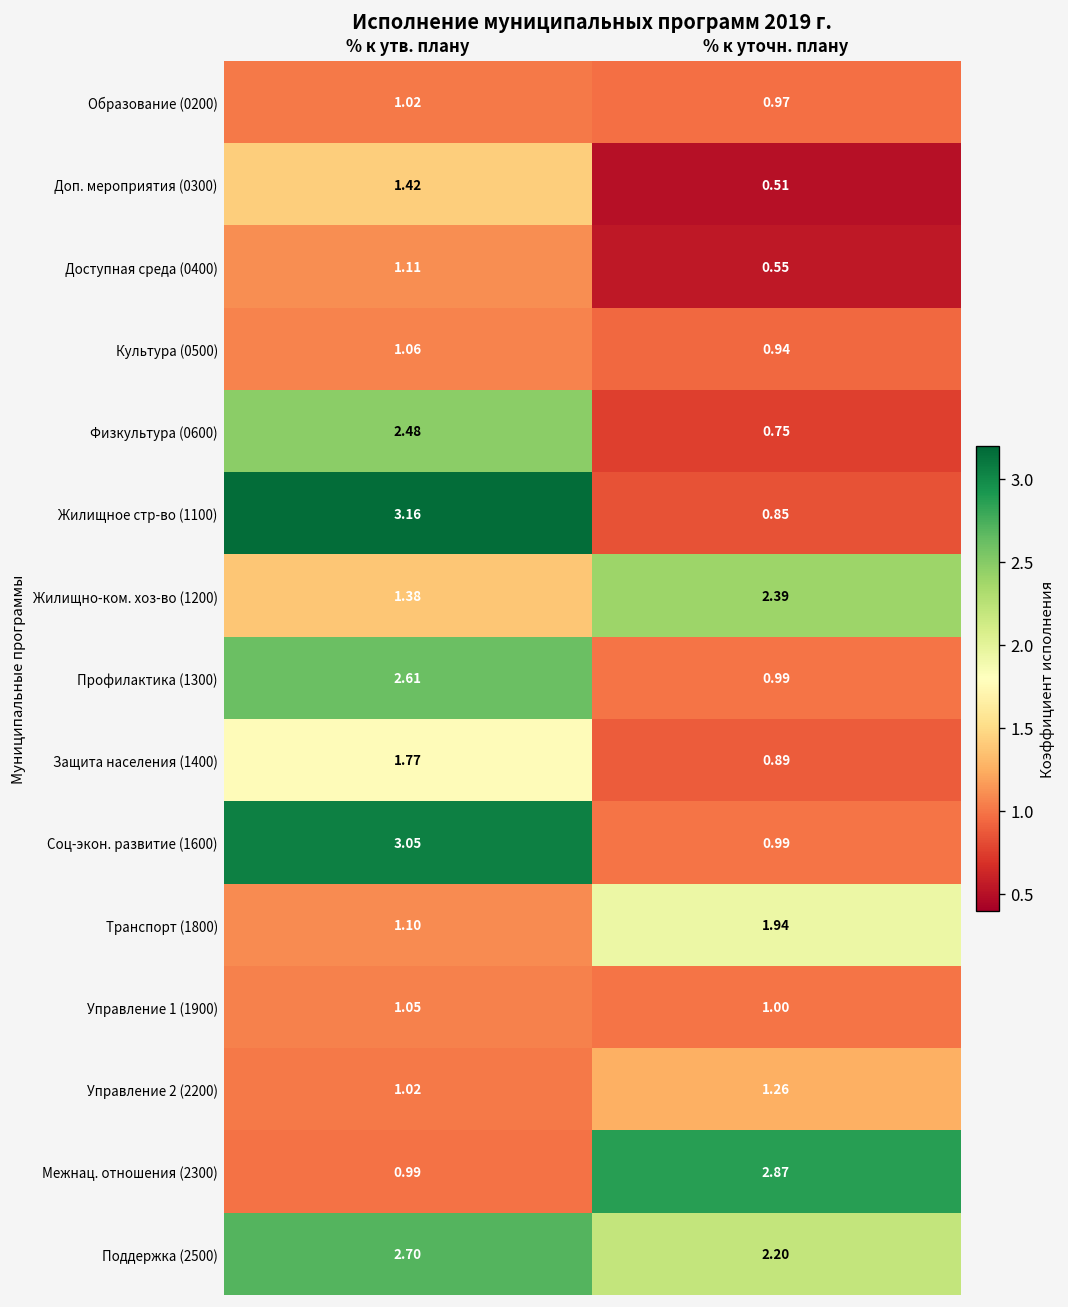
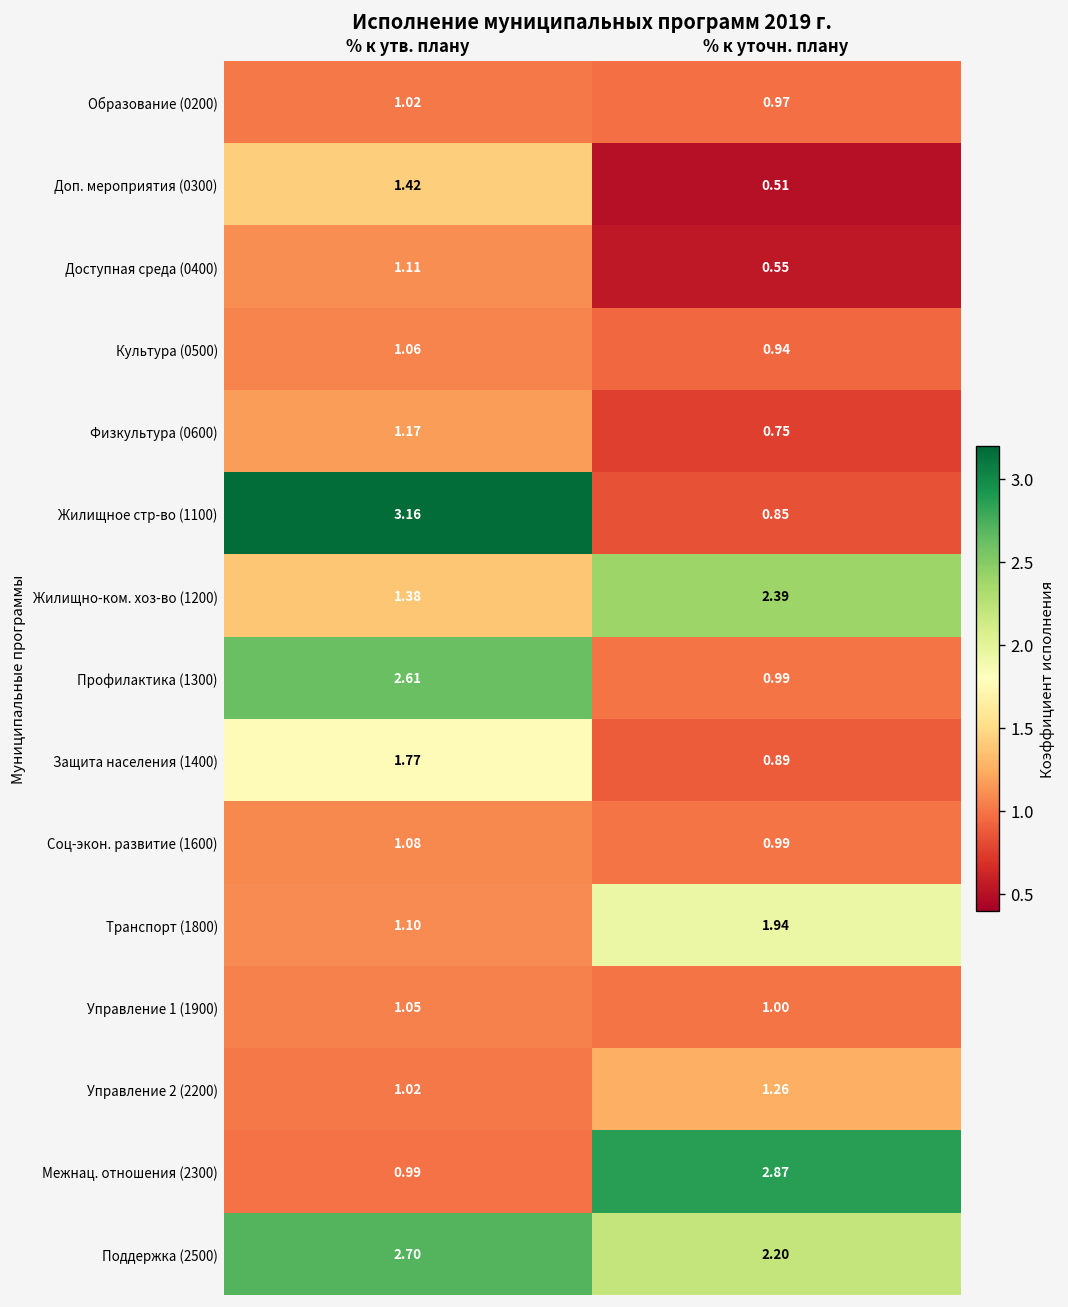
  {
    "Образование (0200)": {
      "% к утв. плану": 1.02,
      "% к уточн. плану": 0.97
    },
    "Доп. мероприятия (0300)": {
      "% к утв. плану": 1.42,
      "% к уточн. плану": 0.51
    },
    "Доступная среда (0400)": {
      "% к утв. плану": 1.11,
      "% к уточн. плану": 0.55
    },
    "Культура (0500)": {
      "% к утв. плану": 1.06,
      "% к уточн. плану": 0.94
    },
    "Физкультура (0600)": {
-     "% к утв. плану": 2.48,
+     "% к утв. плану": 1.17,
      "% к уточн. плану": 0.75
    },
    "Жилищное стр-во (1100)": {
      "% к утв. плану": 3.16,
      "% к уточн. плану": 0.85
    },
    "Жилищно-ком. хоз-во (1200)": {
      "% к утв. плану": 1.38,
      "% к уточн. плану": 2.39
    },
    "Профилактика (1300)": {
      "% к утв. плану": 2.61,
      "% к уточн. плану": 0.99
    },
    "Защита населения (1400)": {
      "% к утв. плану": 1.77,
      "% к уточн. плану": 0.89
    },
    "Соц-экон. развитие (1600)": {
-     "% к утв. плану": 3.05,
+     "% к утв. плану": 1.08,
      "% к уточн. плану": 0.99
    },
    "Транспорт (1800)": {
      "% к утв. плану": 1.10,
      "% к уточн. плану": 1.94
    },
    "Управление 1 (1900)": {
      "% к утв. плану": 1.05,
      "% к уточн. плану": 1.00
    },
    "Управление 2 (2200)": {
      "% к утв. плану": 1.02,
      "% к уточн. плану": 1.26
    },
    "Межнац. отношения (2300)": {
      "% к утв. плану": 0.99,
      "% к уточн. плану": 2.87
    },
    "Поддержка (2500)": {
      "% к утв. плану": 2.70,
      "% к уточн. плану": 2.20
    }
  }
